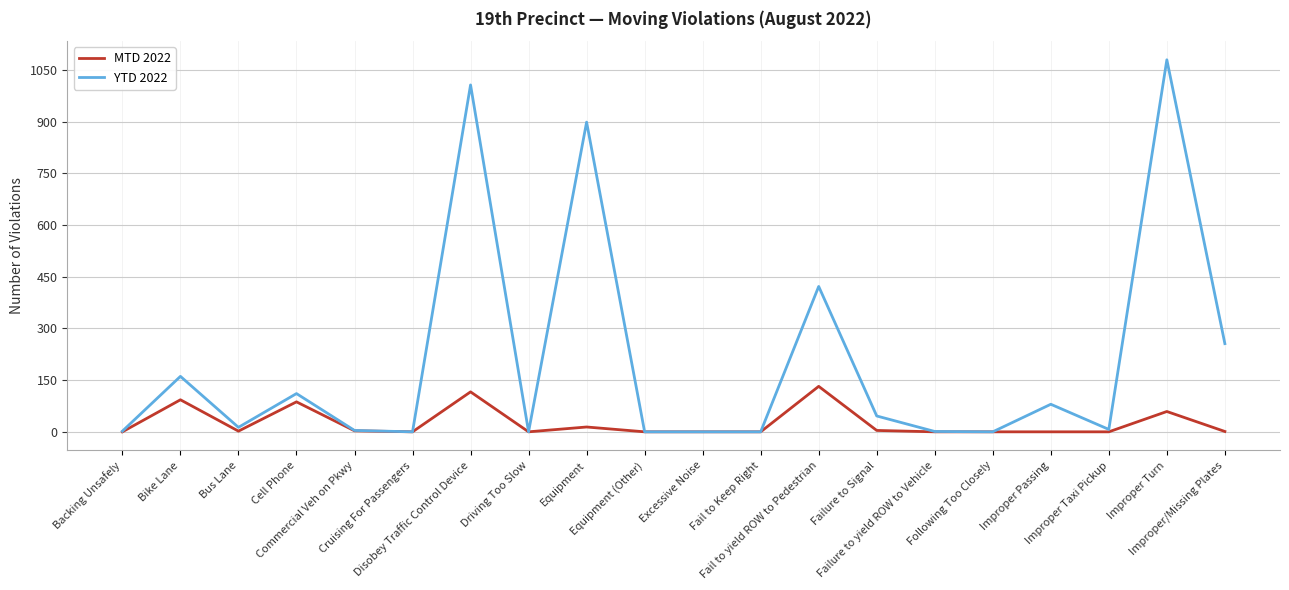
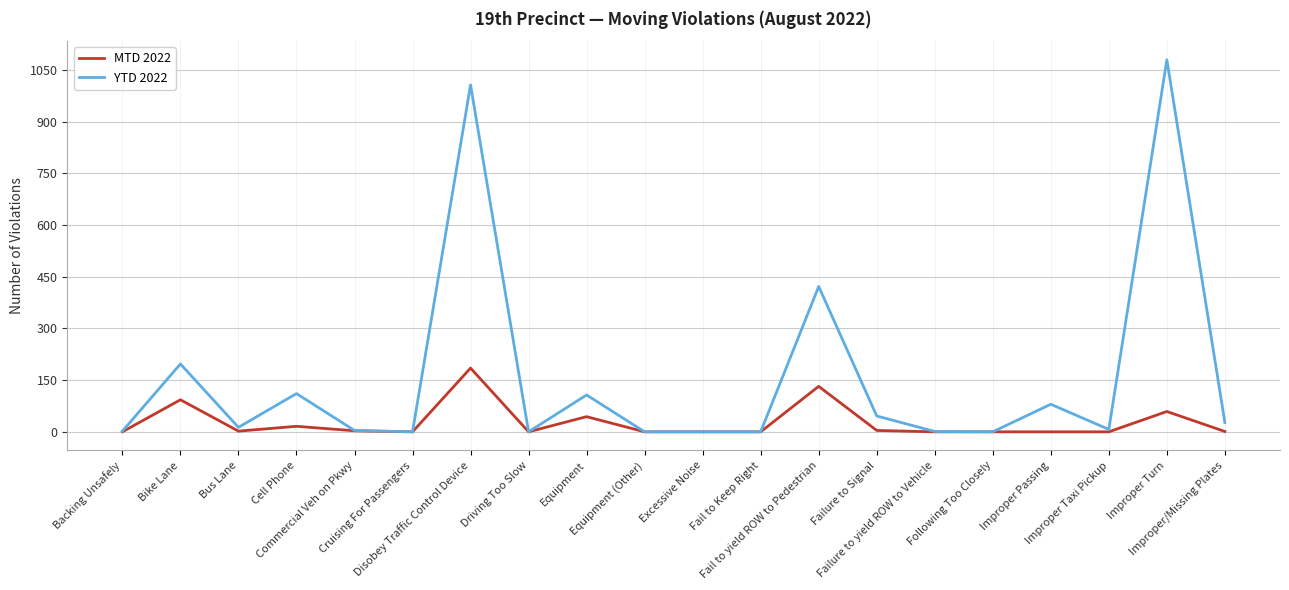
  {
    "MTD 2022": {
      "Bike Lane": 90,
      "Bus Lane": 0,
-     "Cell Phone": 90,
-     "Disobey Traffic Control Device": 120,
-     "Equipment": 10,
+     "Cell Phone": 20,
+     "Disobey Traffic Control Device": 190,
+     "Equipment": 40,
      "Fail to yield ROW to Pedestrian": 130,
      "Failure to Signal": 0,
      "Improper Passing": 0,
      "Improper Turn": 60,
      "Improper/Missing Plates": 0
    },
    "YTD 2022": {
-     "Bike Lane": 160,
+     "Bike Lane": 200,
      "Bus Lane": 10,
      "Cell Phone": 110,
      "Disobey Traffic Control Device": 1010,
-     "Equipment": 900,
+     "Equipment": 110,
      "Fail to yield ROW to Pedestrian": 420,
      "Failure to Signal": 50,
      "Improper Passing": 80,
      "Improper Turn": 1080,
-     "Improper/Missing Plates": 260
+     "Improper/Missing Plates": 30
    }
  }
